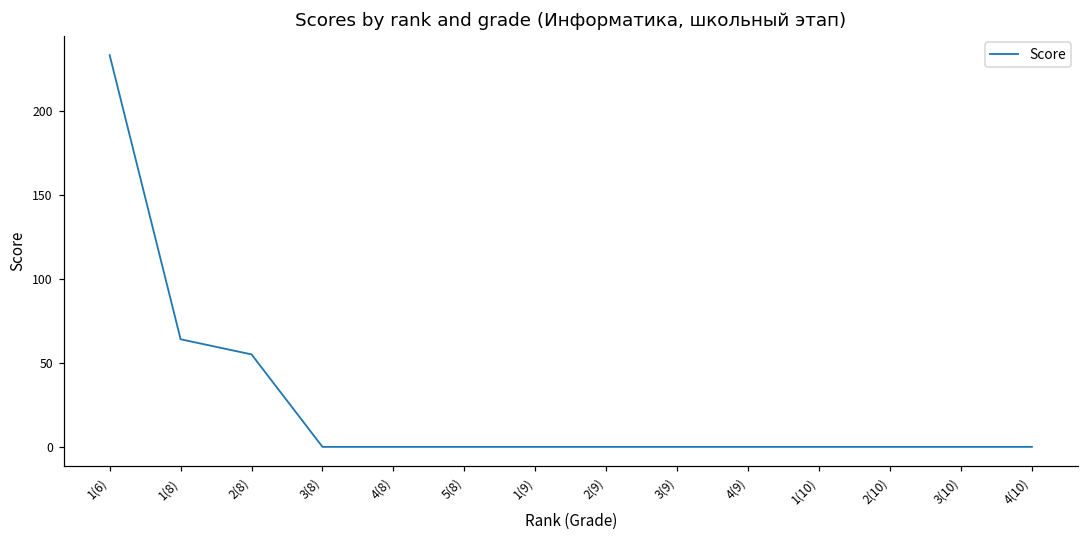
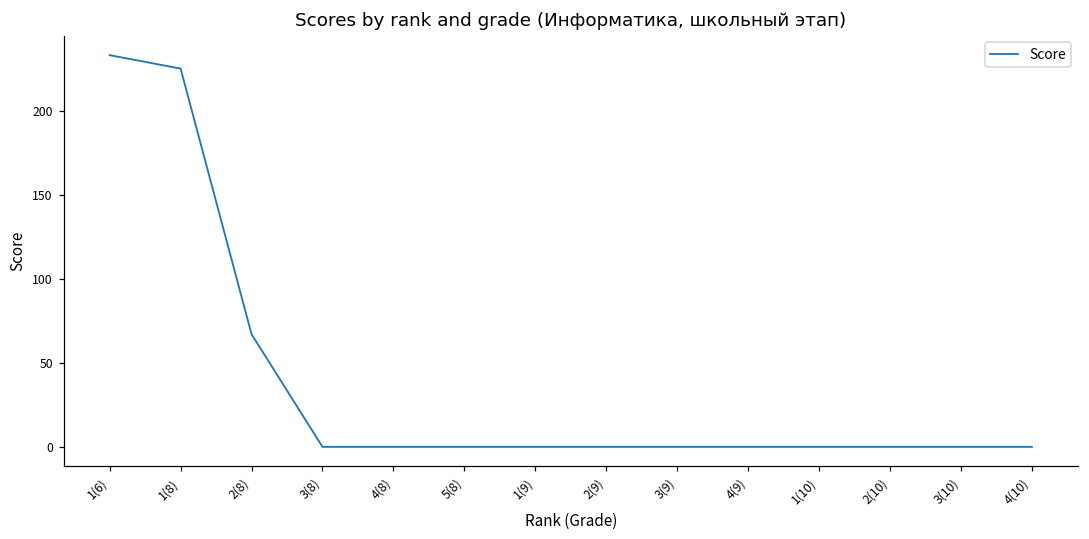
  {
    "1(6)": 233,
-   "1(8)": 64,
-   "2(8)": 55,
+   "1(8)": 225,
+   "2(8)": 67,
    "3(8)": 0,
    "4(8)": 0,
    "5(8)": 0,
    "1(9)": 0,
    "2(9)": 0,
    "3(9)": 0,
    "4(9)": 0,
    "1(10)": 0,
    "2(10)": 0,
    "3(10)": 0,
    "4(10)": 0
  }
